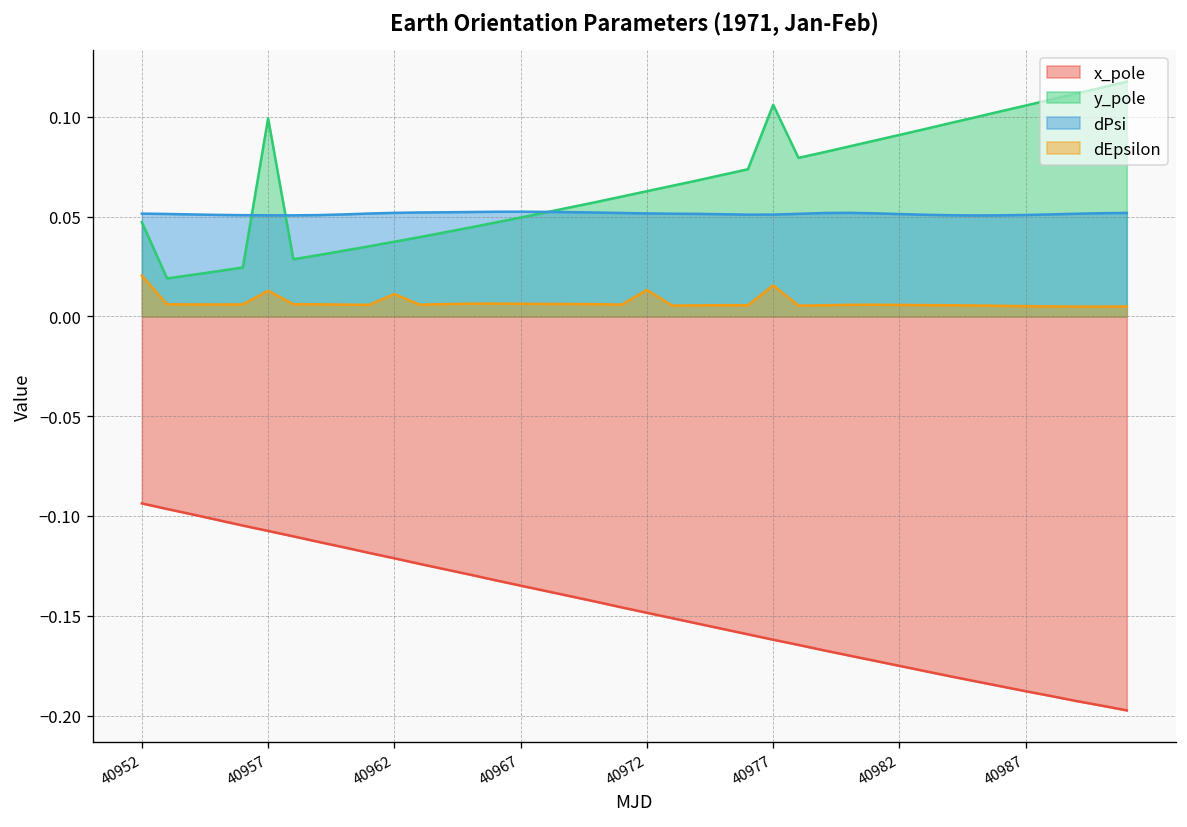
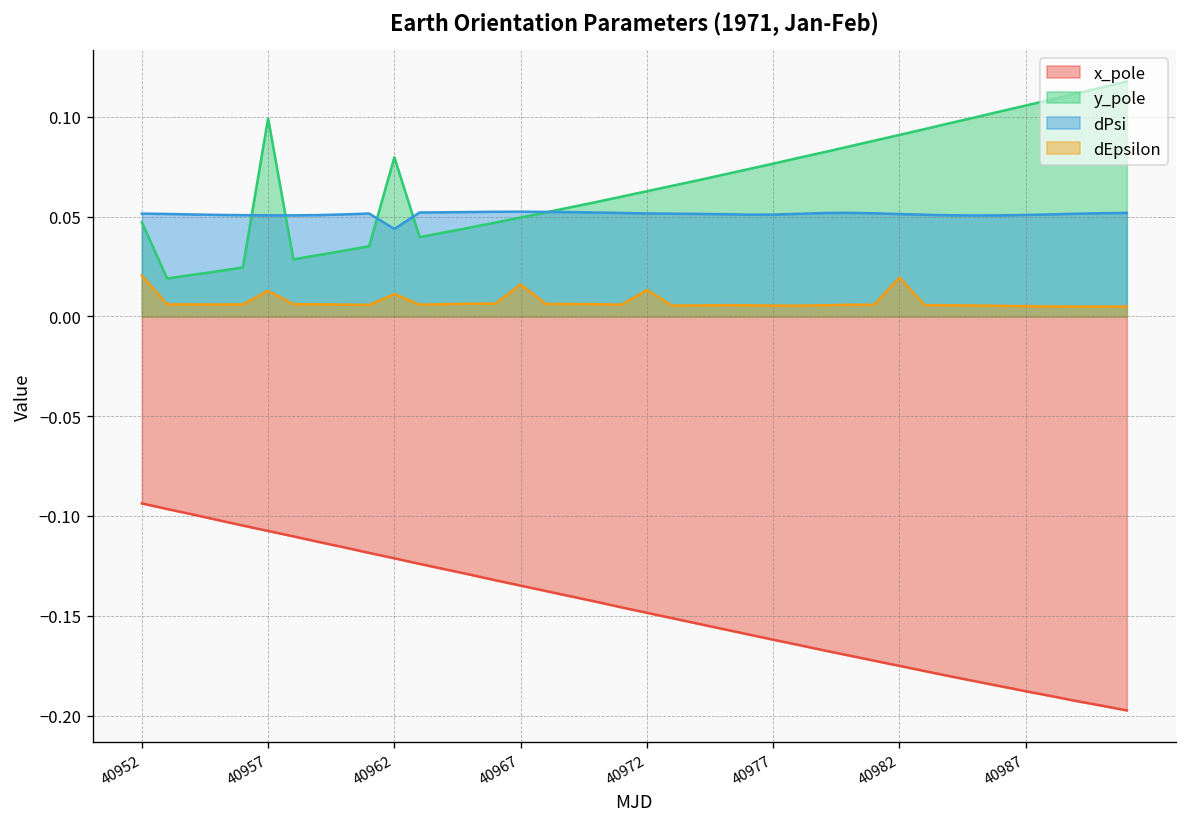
  {
    "y_pole": {
      "40952": 0.047,
      "40957": 0.099,
-     "40962": 0.037,
+     "40962": 0.080,
      "40967": 0.050,
      "40972": 0.063,
-     "40977": 0.106,
+     "40977": 0.077,
      "40982": 0.091,
      "40987": 0.106
    },
    "dPsi": {
      "40952": 0.051,
      "40957": 0.051,
-     "40962": 0.052,
+     "40962": 0.044,
      "40967": 0.052,
      "40972": 0.052,
      "40977": 0.051,
      "40982": 0.051,
      "40987": 0.051
    },
    "dEpsilon": {
      "40952": 0.020,
      "40957": 0.013,
      "40962": 0.011,
-     "40967": 0.006,
+     "40967": 0.016,
      "40972": 0.013,
-     "40977": 0.016,
-     "40982": 0.006,
+     "40977": 0.005,
+     "40982": 0.019,
      "40987": 0.005
    }
  }
